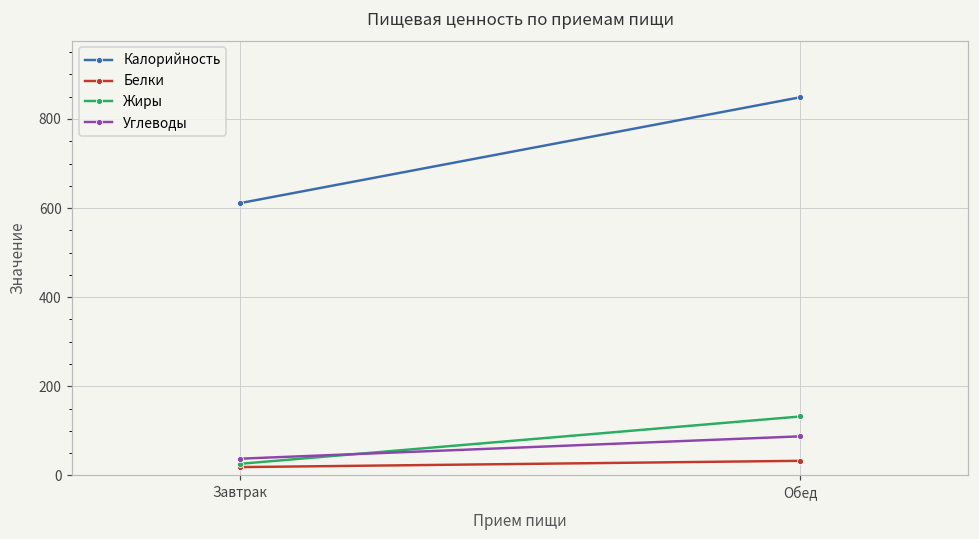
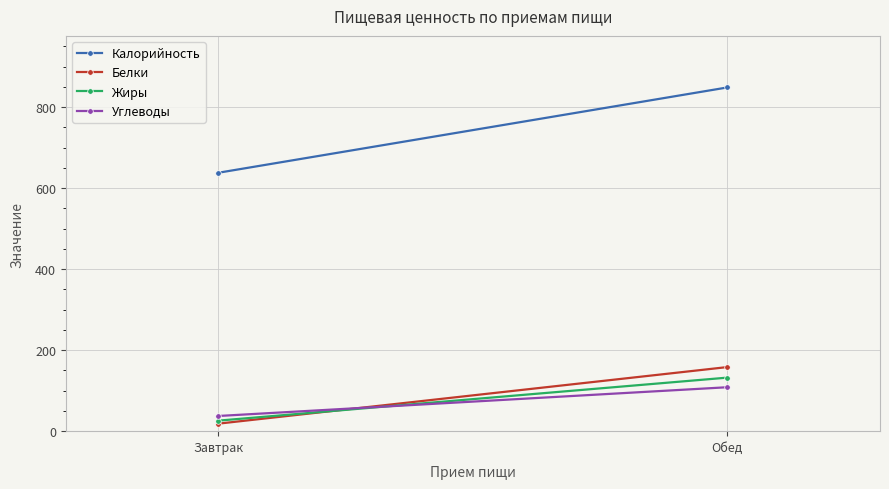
  {
    "Калорийность": {
-     "Завтрак": 610,
+     "Завтрак": 640,
      "Обед": 850
    },
    "Белки": {
      "Завтрак": 20,
-     "Обед": 30
+     "Обед": 160
    },
    "Жиры": {
      "Завтрак": 30,
      "Обед": 130
    },
    "Углеводы": {
      "Завтрак": 40,
-     "Обед": 90
+     "Обед": 110
    }
  }
